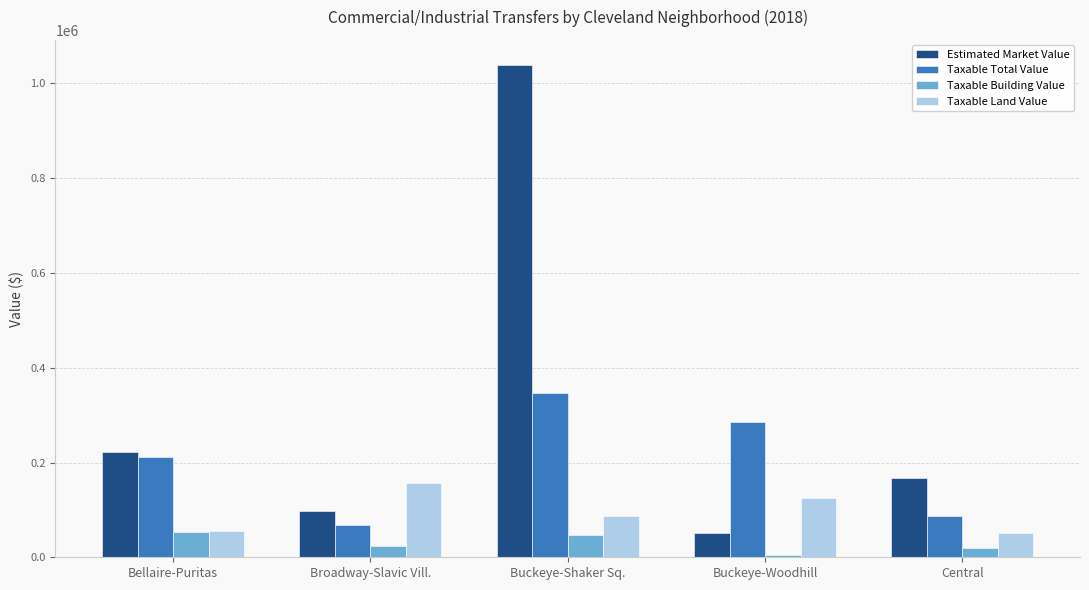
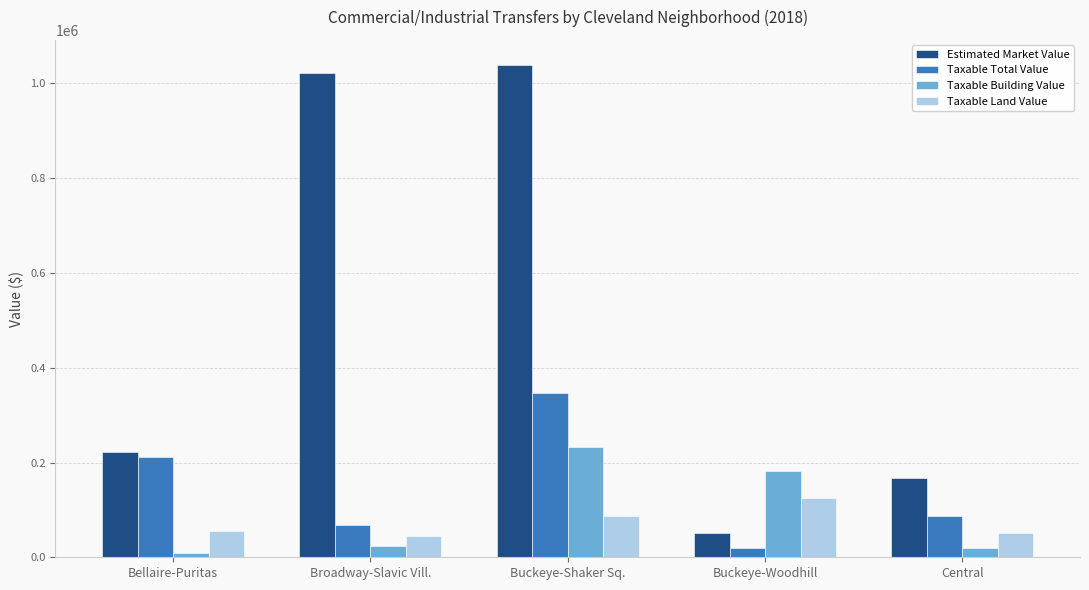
  {
    "Estimated Market Value": {
      "Bellaire-Puritas": 220000,
-     "Broadway-Slavic Vill.": 100000,
+     "Broadway-Slavic Vill.": 1020000,
      "Buckeye-Shaker Sq.": 1040000,
      "Buckeye-Woodhill": 50000,
      "Central": 170000
    },
    "Taxable Total Value": {
      "Bellaire-Puritas": 210000,
      "Broadway-Slavic Vill.": 70000,
      "Buckeye-Shaker Sq.": 350000,
-     "Buckeye-Woodhill": 290000,
+     "Buckeye-Woodhill": 20000,
      "Central": 90000
    },
    "Taxable Building Value": {
-     "Bellaire-Puritas": 50000,
+     "Bellaire-Puritas": 10000,
      "Broadway-Slavic Vill.": 20000,
-     "Buckeye-Shaker Sq.": 50000,
-     "Buckeye-Woodhill": 10000,
+     "Buckeye-Shaker Sq.": 230000,
+     "Buckeye-Woodhill": 180000,
      "Central": 20000
    },
    "Taxable Land Value": {
      "Bellaire-Puritas": 60000,
-     "Broadway-Slavic Vill.": 160000,
+     "Broadway-Slavic Vill.": 50000,
      "Buckeye-Shaker Sq.": 90000,
      "Buckeye-Woodhill": 120000,
      "Central": 50000
    }
  }
